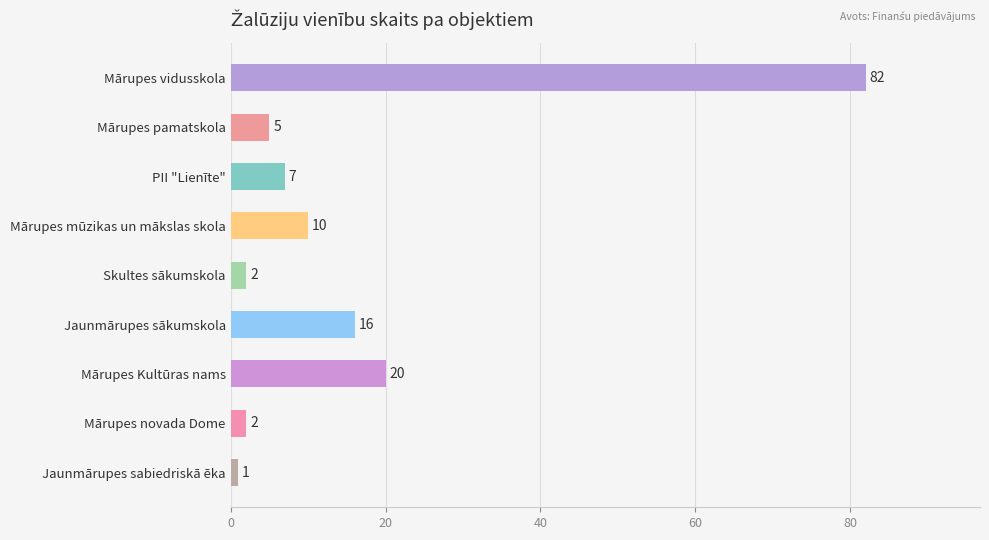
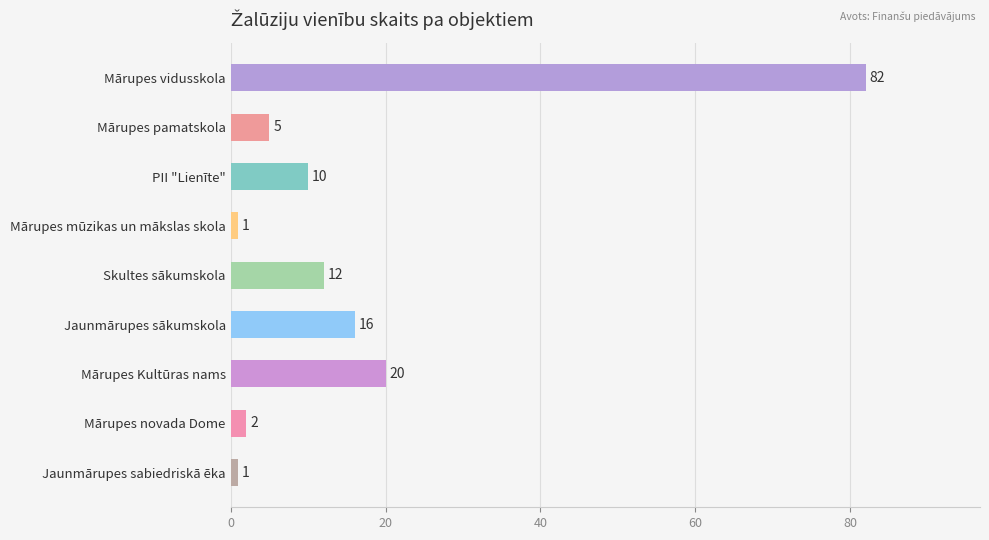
  {
    "Mārupes vidusskola": 82,
    "Mārupes pamatskola": 5,
-   "PII \"Lienīte\"": 7,
-   "Mārupes mūzikas un mākslas skola": 10,
-   "Skultes sākumskola": 2,
+   "PII \"Lienīte\"": 10,
+   "Mārupes mūzikas un mākslas skola": 1,
+   "Skultes sākumskola": 12,
    "Jaunmārupes sākumskola": 16,
    "Mārupes Kultūras nams": 20,
    "Mārupes novada Dome": 2,
    "Jaunmārupes sabiedriskā ēka": 1
  }
